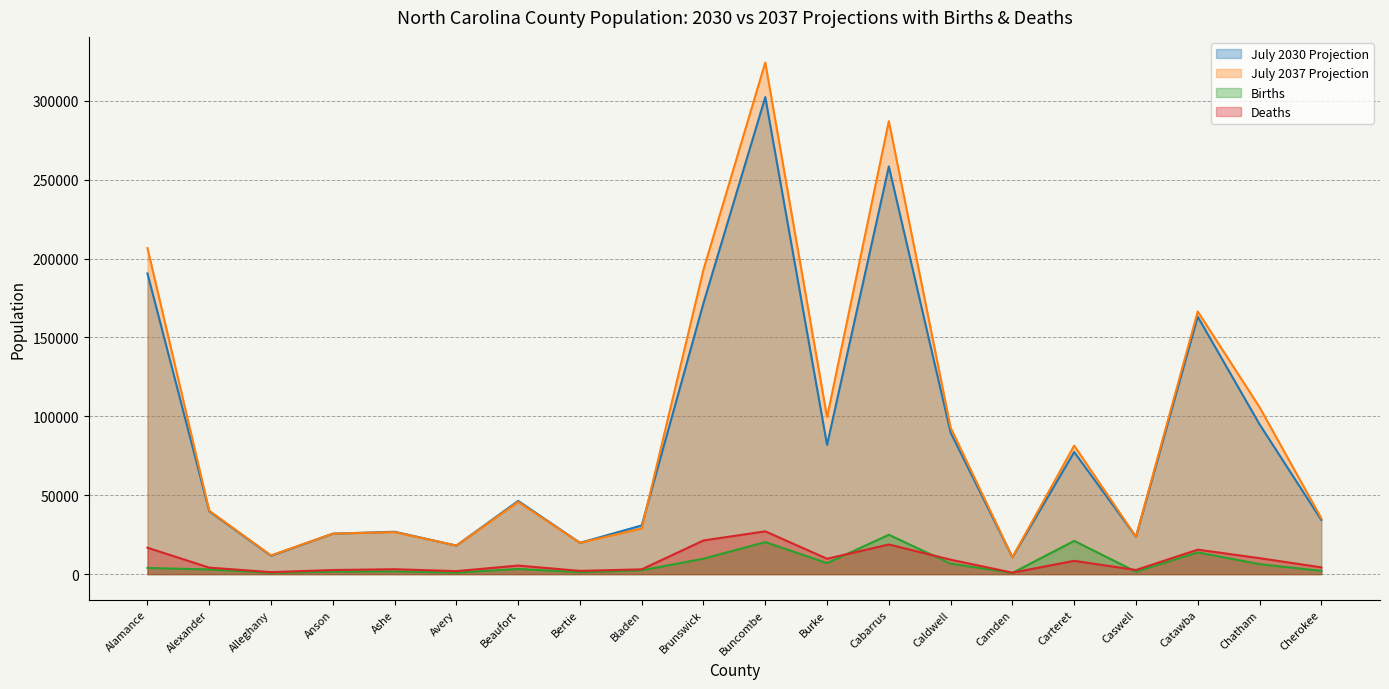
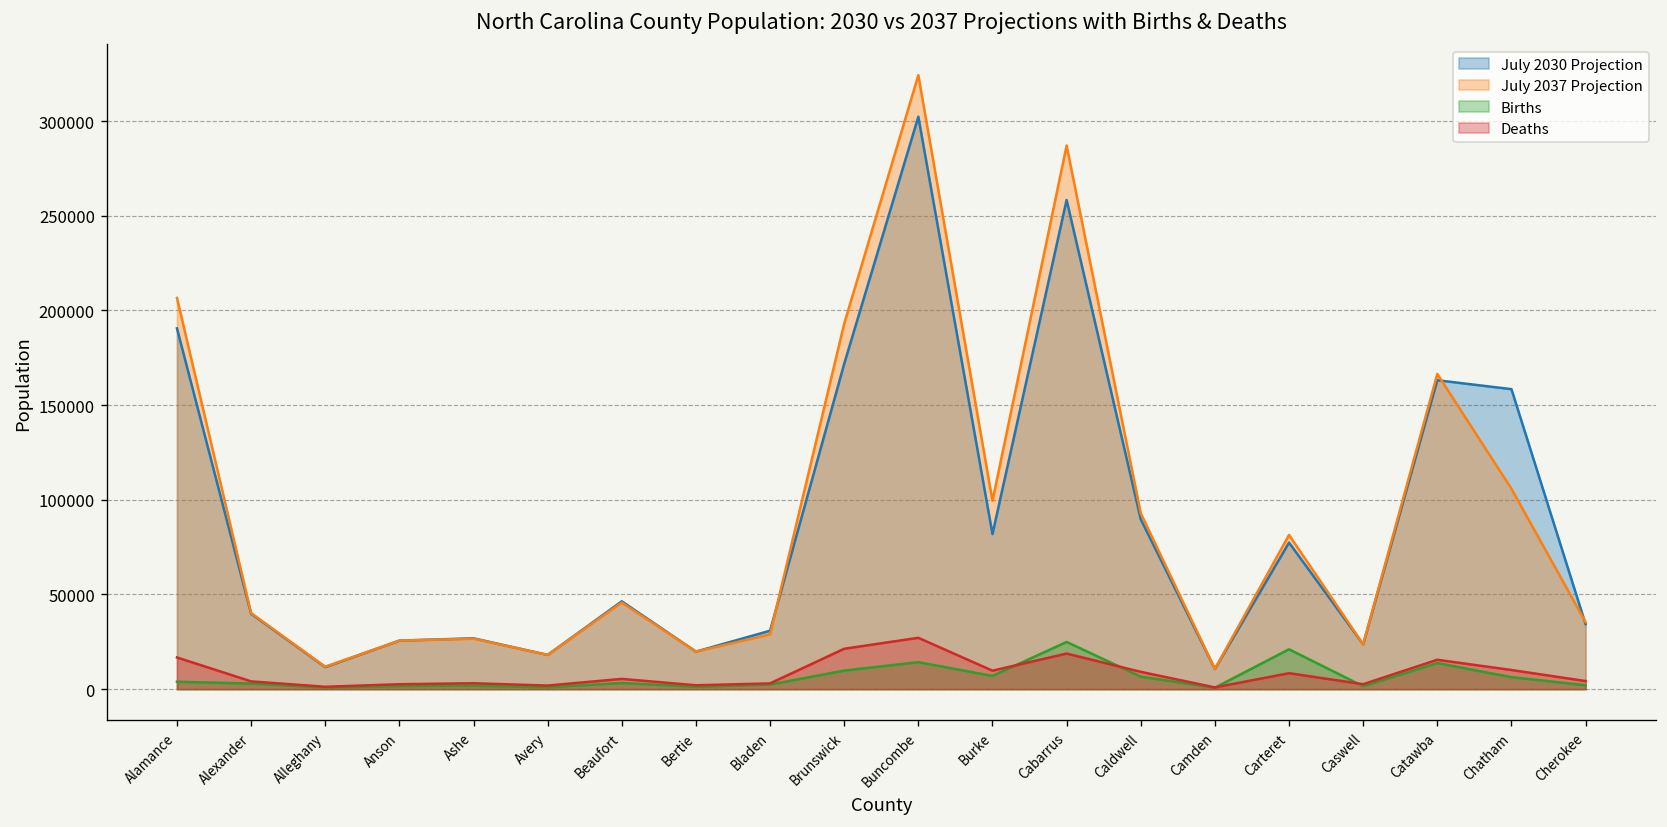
  {
    "July 2030 Projection": {
      "Alamance": 191000,
      "Bladen": 31000,
      "Brunswick": 172000,
      "Buncombe": 302000,
      "Burke": 82000,
      "Cabarrus": 258000,
      "Caldwell": 90000,
      "Carteret": 77000,
      "Catawba": 163000,
-     "Chatham": 95000
+     "Chatham": 158000
    },
    "Births": {
      "Alamance": 4000,
      "Beaufort": 3000,
      "Brunswick": 10000,
-     "Buncombe": 20000,
+     "Buncombe": 14000,
      "Burke": 7000,
      "Cabarrus": 25000,
      "Caldwell": 7000,
      "Carteret": 21000,
      "Catawba": 14000,
      "Chatham": 6000,
      "Cherokee": 2000
    }
  }
